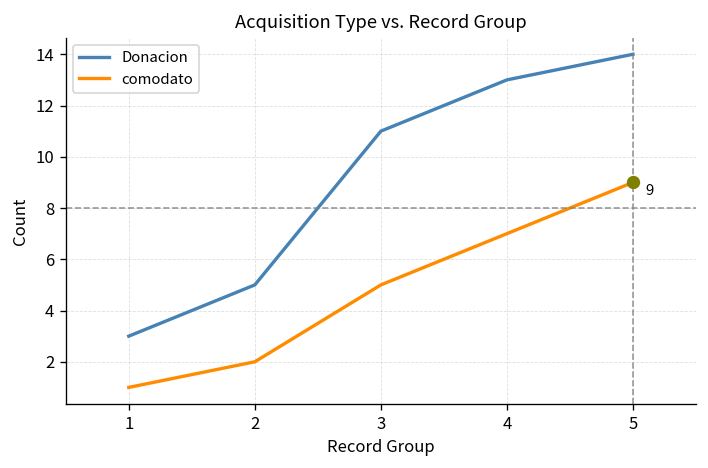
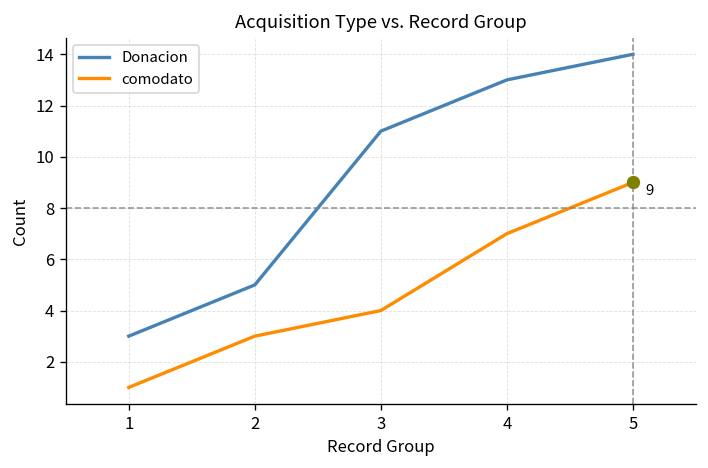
  {
    "Donacion": {
      "1": 3,
      "2": 5,
      "3": 11,
      "4": 13,
      "5": 14
    },
    "comodato": {
      "1": 1,
-     "2": 2,
-     "3": 5,
+     "2": 3,
+     "3": 4,
      "4": 7
    }
  }
